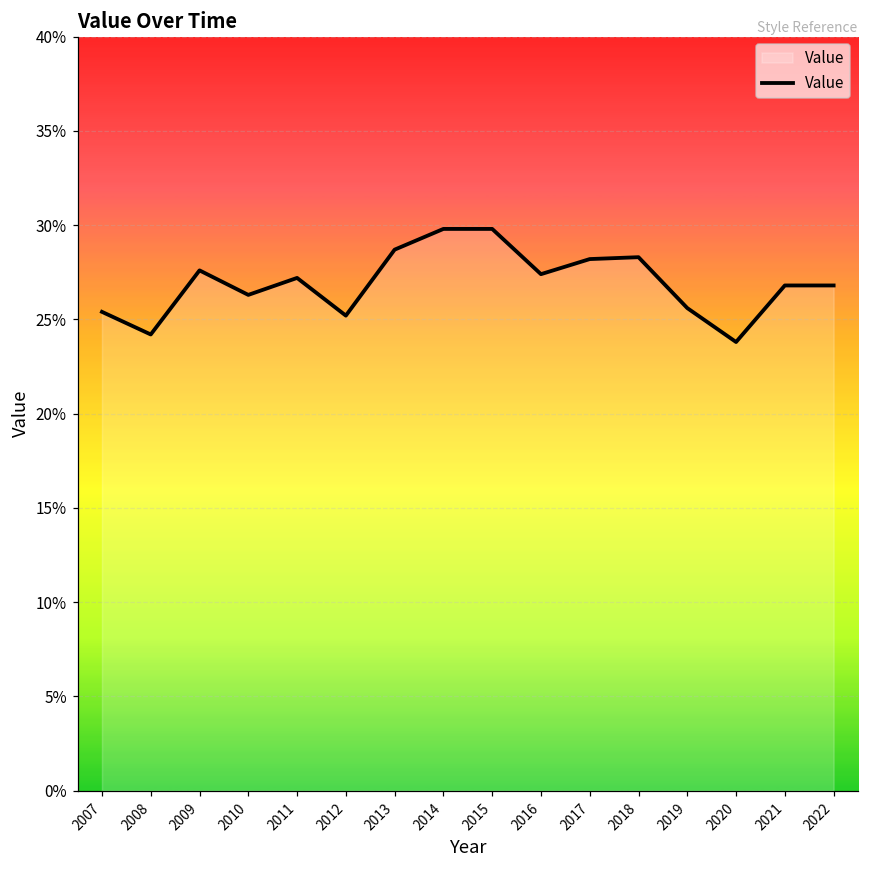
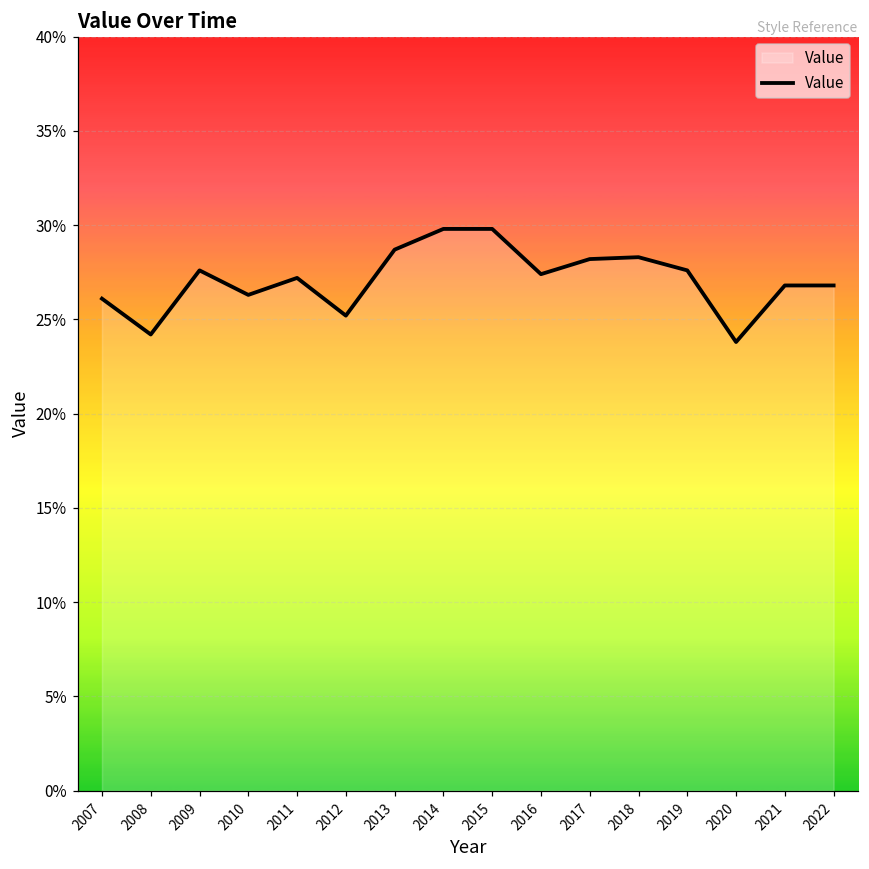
  {
-   "2007": "25.4%",
+   "2007": "26.1%",
    "2008": "24.2%",
    "2009": "27.6%",
    "2010": "26.3%",
    "2011": "27.2%",
    "2012": "25.2%",
    "2013": "28.7%",
    "2014": "29.8%",
    "2015": "29.8%",
    "2016": "27.4%",
    "2017": "28.2%",
    "2018": "28.3%",
-   "2019": "25.6%",
+   "2019": "27.6%",
    "2020": "23.8%",
    "2021": "26.8%",
    "2022": "26.8%"
  }
